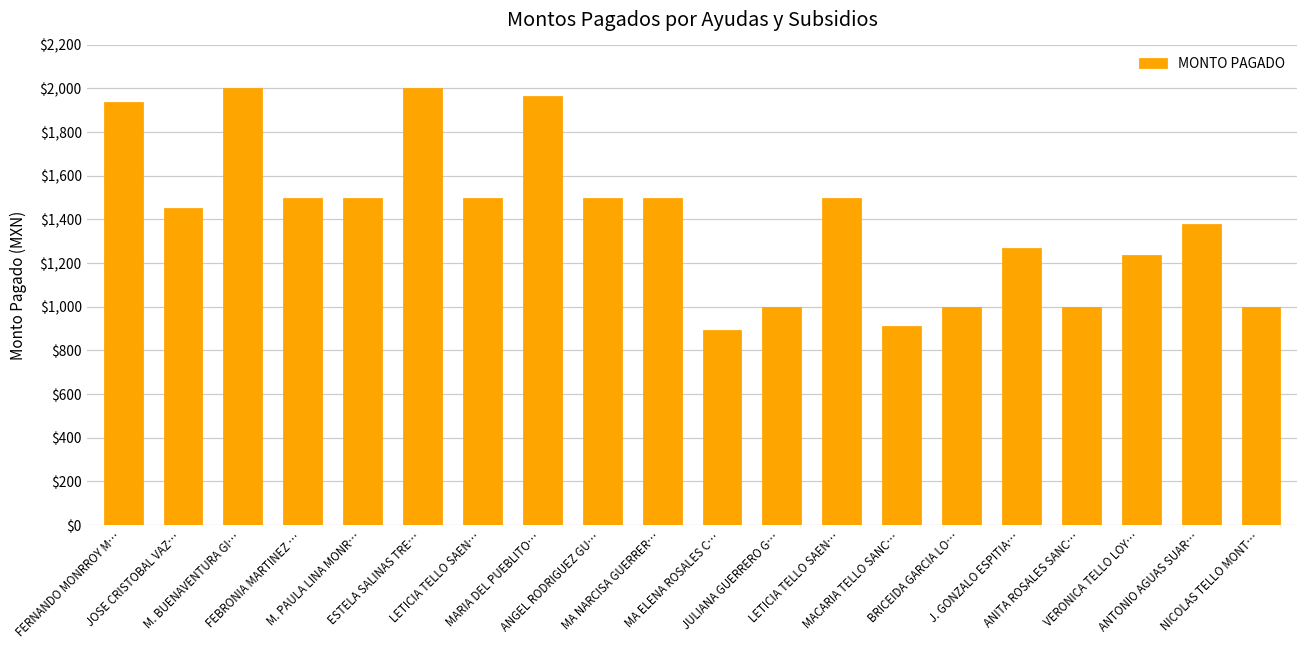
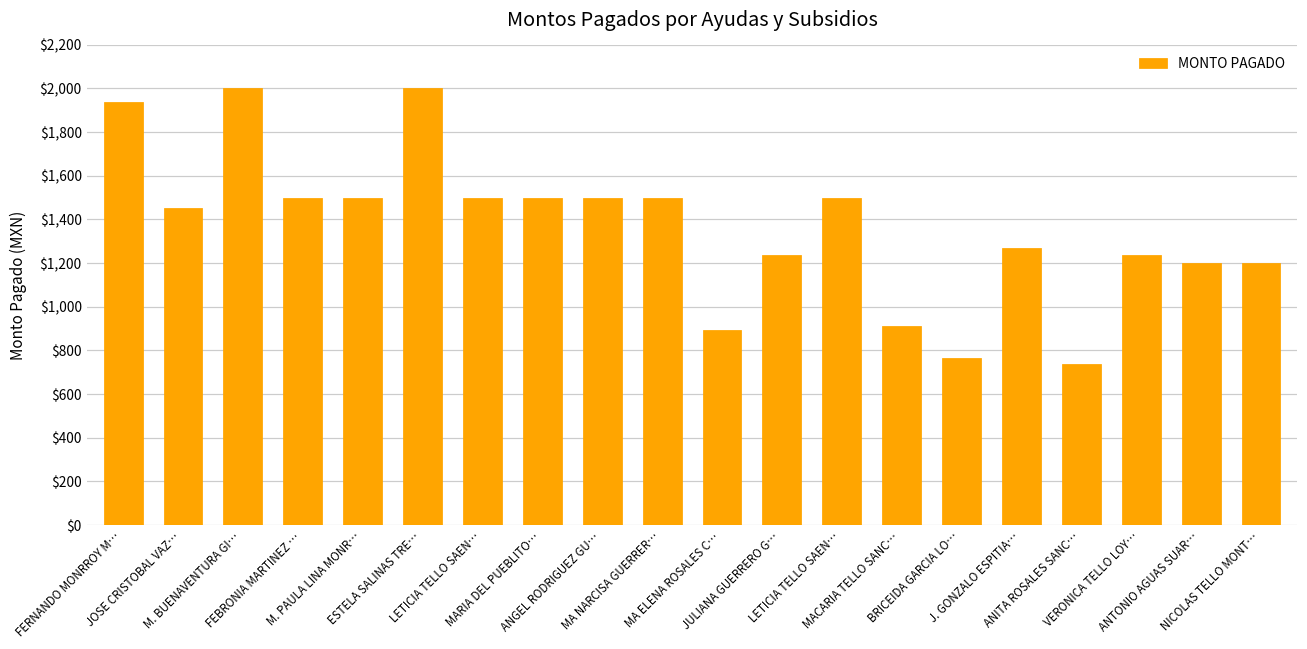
  {
    "FERNANDO MONRROY M…": "$1,940",
    "JOSE CRISTOBAL VAZ…": "$1,450",
    "M. BUENAVENTURA GI…": "$2,000",
    "FEBRONIA MARTINEZ …": "$1,500",
    "M. PAULA LINA MONR…": "$1,500",
    "ESTELA SALINAS TRE…": "$2,000",
-   "MARIA DEL PUEBLITO…": "$1,970",
+   "MARIA DEL PUEBLITO…": "$1,500",
    "ANGEL RODRIGUEZ GU…": "$1,500",
    "MA NARCISA GUERRER…": "$1,500",
    "MA ELENA ROSALES C…": "$890",
-   "JULIANA GUERRERO G…": "$1,000",
+   "JULIANA GUERRERO G…": "$1,240",
    "MACARIA TELLO SANC…": "$910",
-   "BRICEIDA GARCIA LO…": "$1,000",
+   "BRICEIDA GARCIA LO…": "$760",
    "J. GONZALO ESPITIA…": "$1,270",
-   "ANITA ROSALES SANC…": "$1,000",
+   "ANITA ROSALES SANC…": "$740",
    "VERONICA TELLO LOY…": "$1,240",
-   "ANTONIO AGUAS SUAR…": "$1,380",
-   "NICOLAS TELLO MONT…": "$1,000"
+   "ANTONIO AGUAS SUAR…": "$1,200",
+   "NICOLAS TELLO MONT…": "$1,200"
  }
